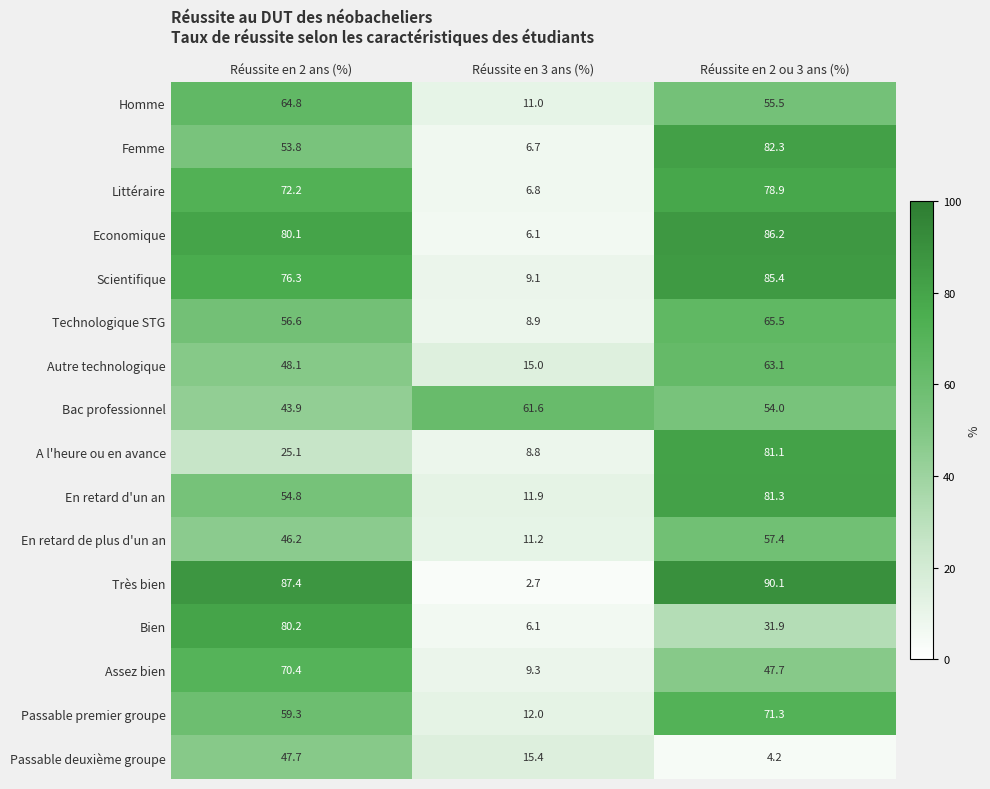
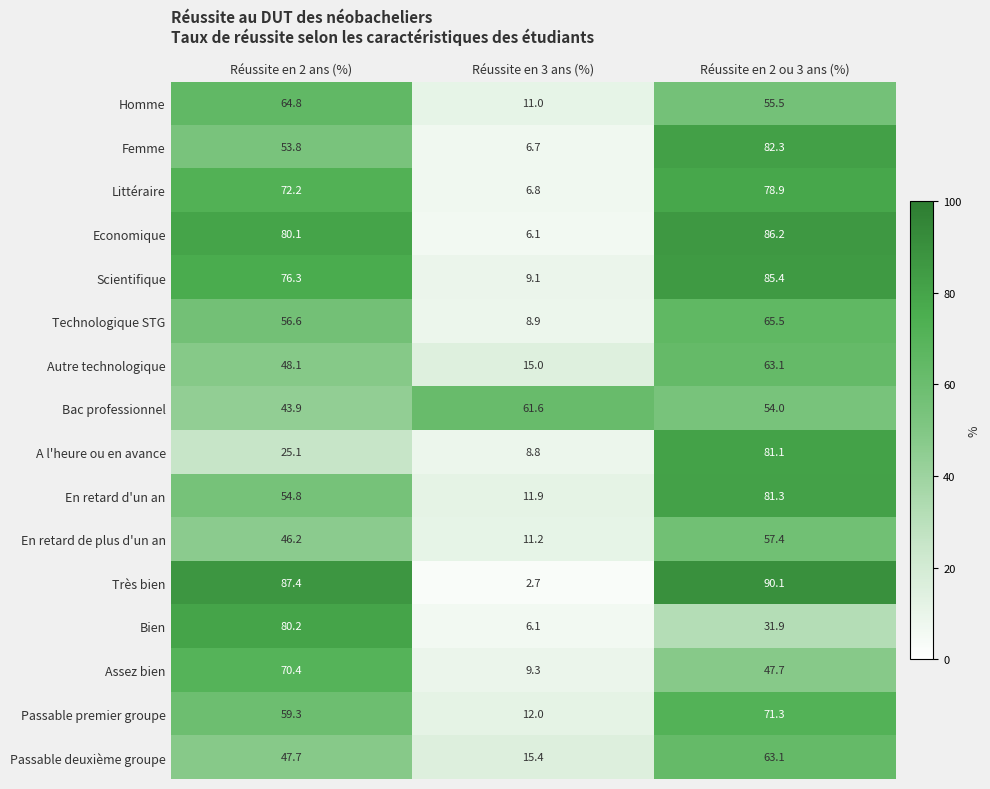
  {
    "Homme": {
      "Réussite en 2 ans (%)": 64.8,
      "Réussite en 3 ans (%)": 11.0,
      "Réussite en 2 ou 3 ans (%)": 55.5
    },
    "Femme": {
      "Réussite en 2 ans (%)": 53.8,
      "Réussite en 3 ans (%)": 6.7,
      "Réussite en 2 ou 3 ans (%)": 82.3
    },
    "Littéraire": {
      "Réussite en 2 ans (%)": 72.2,
      "Réussite en 3 ans (%)": 6.8,
      "Réussite en 2 ou 3 ans (%)": 78.9
    },
    "Economique": {
      "Réussite en 2 ans (%)": 80.1,
      "Réussite en 3 ans (%)": 6.1,
      "Réussite en 2 ou 3 ans (%)": 86.2
    },
    "Scientifique": {
      "Réussite en 2 ans (%)": 76.3,
      "Réussite en 3 ans (%)": 9.1,
      "Réussite en 2 ou 3 ans (%)": 85.4
    },
    "Technologique STG": {
      "Réussite en 2 ans (%)": 56.6,
      "Réussite en 3 ans (%)": 8.9,
      "Réussite en 2 ou 3 ans (%)": 65.5
    },
    "Autre technologique": {
      "Réussite en 2 ans (%)": 48.1,
      "Réussite en 3 ans (%)": 15.0,
      "Réussite en 2 ou 3 ans (%)": 63.1
    },
    "Bac professionnel": {
      "Réussite en 2 ans (%)": 43.9,
      "Réussite en 3 ans (%)": 61.6,
      "Réussite en 2 ou 3 ans (%)": 54.0
    },
    "A l'heure ou en avance": {
      "Réussite en 2 ans (%)": 25.1,
      "Réussite en 3 ans (%)": 8.8,
      "Réussite en 2 ou 3 ans (%)": 81.1
    },
    "En retard d'un an": {
      "Réussite en 2 ans (%)": 54.8,
      "Réussite en 3 ans (%)": 11.9,
      "Réussite en 2 ou 3 ans (%)": 81.3
    },
    "En retard de plus d'un an": {
      "Réussite en 2 ans (%)": 46.2,
      "Réussite en 3 ans (%)": 11.2,
      "Réussite en 2 ou 3 ans (%)": 57.4
    },
    "Très bien": {
      "Réussite en 2 ans (%)": 87.4,
      "Réussite en 3 ans (%)": 2.7,
      "Réussite en 2 ou 3 ans (%)": 90.1
    },
    "Bien": {
      "Réussite en 2 ans (%)": 80.2,
      "Réussite en 3 ans (%)": 6.1,
      "Réussite en 2 ou 3 ans (%)": 31.9
    },
    "Assez bien": {
      "Réussite en 2 ans (%)": 70.4,
      "Réussite en 3 ans (%)": 9.3,
      "Réussite en 2 ou 3 ans (%)": 47.7
    },
    "Passable premier groupe": {
      "Réussite en 2 ans (%)": 59.3,
      "Réussite en 3 ans (%)": 12.0,
      "Réussite en 2 ou 3 ans (%)": 71.3
    },
    "Passable deuxième groupe": {
      "Réussite en 2 ans (%)": 47.7,
      "Réussite en 3 ans (%)": 15.4,
-     "Réussite en 2 ou 3 ans (%)": 4.2
+     "Réussite en 2 ou 3 ans (%)": 63.1
    }
  }
